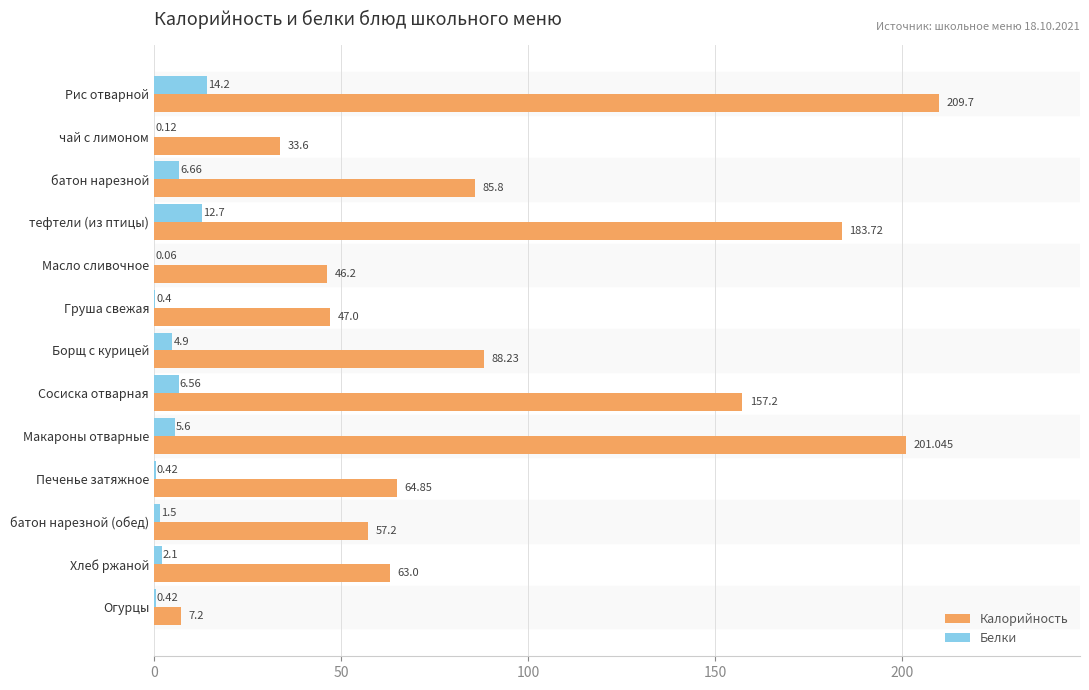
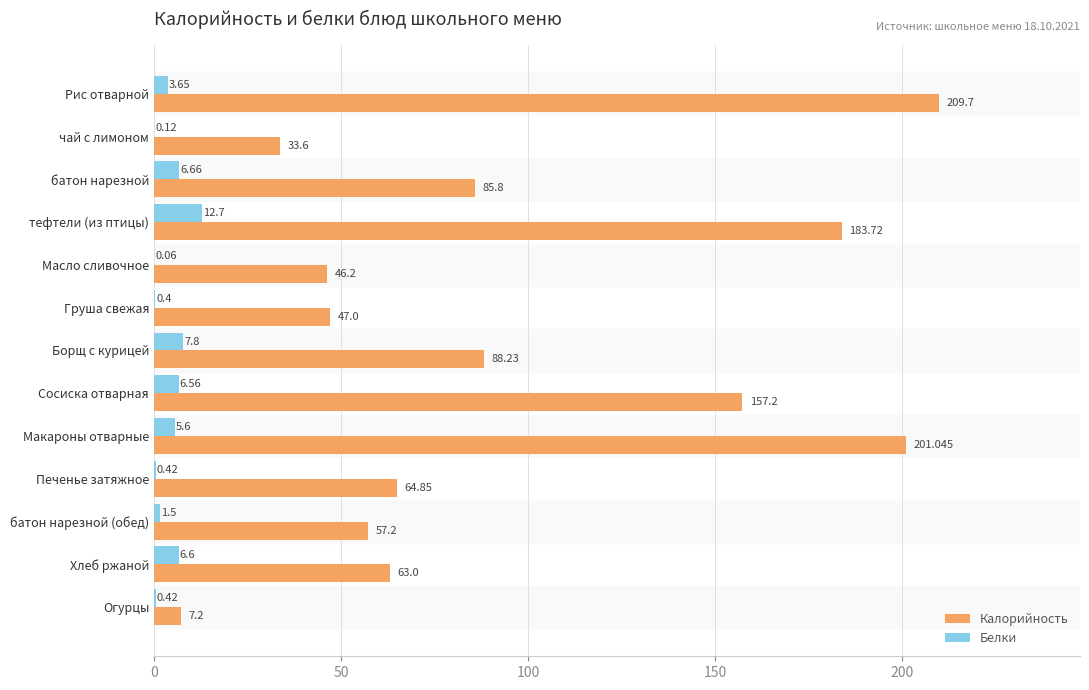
  {
    "Калорийность": {
      "Рис отварной": 209.7,
      "чай с лимоном": 33.6,
      "батон нарезной": 85.8,
      "тефтели (из птицы)": 183.72,
      "Масло сливочное": 46.2,
      "Груша свежая": 47.0,
      "Борщ с курицей": 88.23,
      "Сосиска отварная": 157.2,
      "Макароны отварные": 201.045,
      "Печенье затяжное": 64.85,
      "батон нарезной (обед)": 57.2,
      "Хлеб ржаной": 63.0,
      "Огурцы": 7.2
    },
    "Белки": {
-     "Рис отварной": 14.2,
+     "Рис отварной": 3.65,
      "чай с лимоном": 0.12,
      "батон нарезной": 6.66,
      "тефтели (из птицы)": 12.7,
      "Масло сливочное": 0.06,
      "Груша свежая": 0.4,
-     "Борщ с курицей": 4.9,
+     "Борщ с курицей": 7.8,
      "Сосиска отварная": 6.56,
      "Макароны отварные": 5.6,
      "Печенье затяжное": 0.42,
      "батон нарезной (обед)": 1.5,
-     "Хлеб ржаной": 2.1,
+     "Хлеб ржаной": 6.6,
      "Огурцы": 0.42
    }
  }
